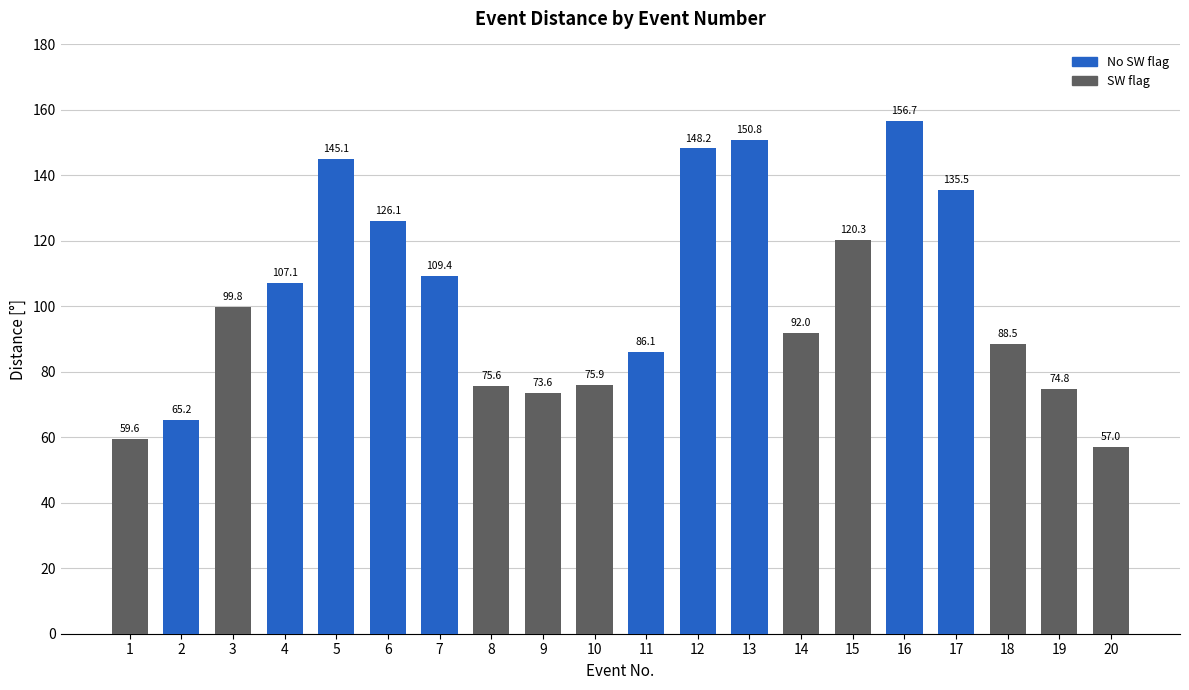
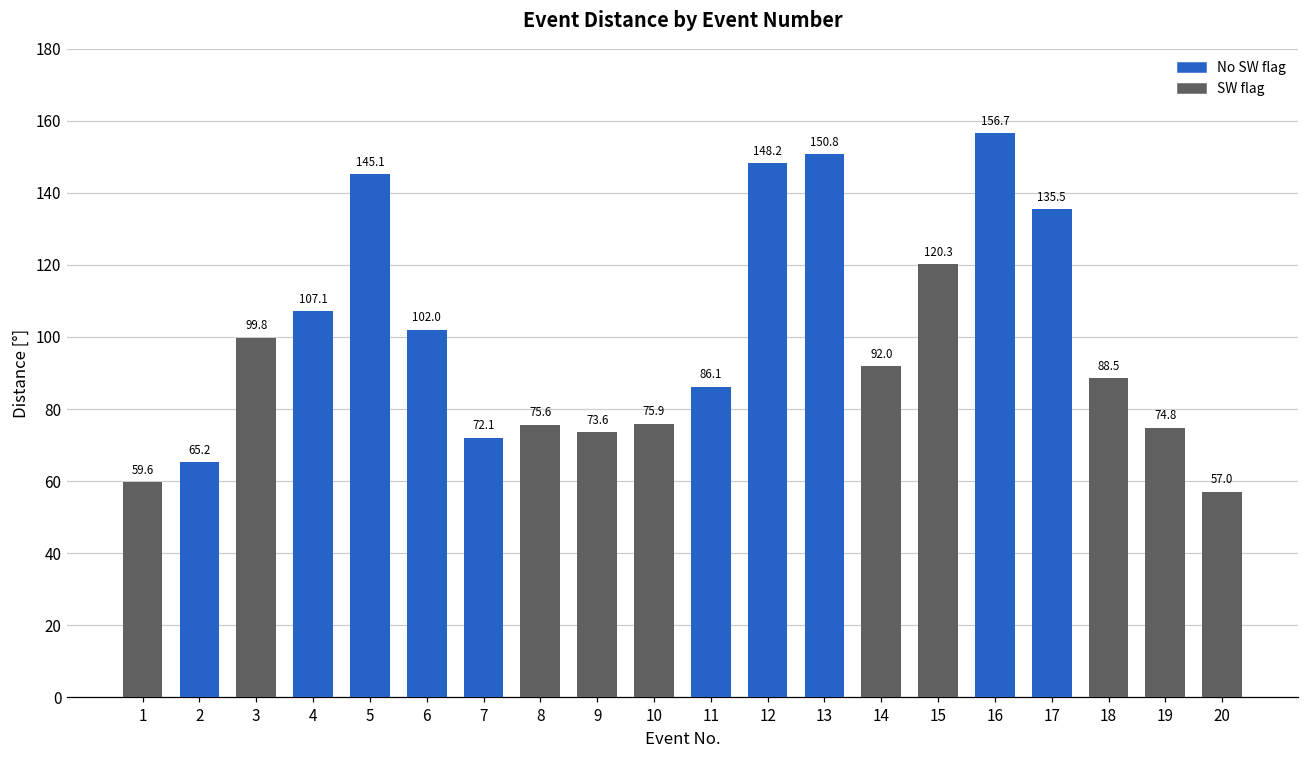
  {
    "1": 59.6,
    "2": 65.2,
    "3": 99.8,
    "4": 107.1,
    "5": 145.1,
-   "6": 126.1,
-   "7": 109.4,
+   "6": 102.0,
+   "7": 72.1,
    "8": 75.6,
    "9": 73.6,
    "10": 75.9,
    "11": 86.1,
    "12": 148.2,
    "13": 150.8,
    "14": 92.0,
    "15": 120.3,
    "16": 156.7,
    "17": 135.5,
    "18": 88.5,
    "19": 74.8,
    "20": 57.0
  }
